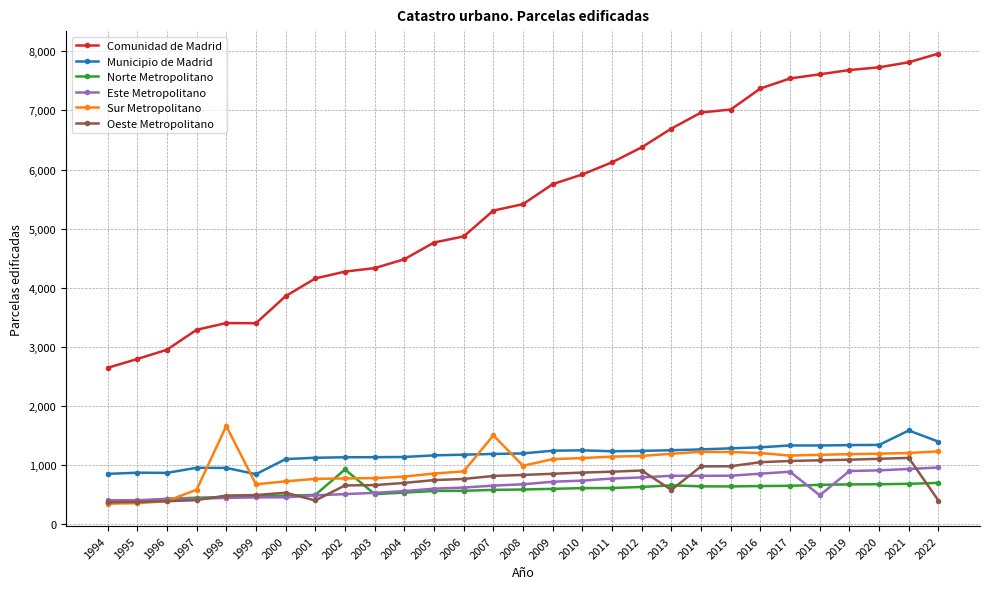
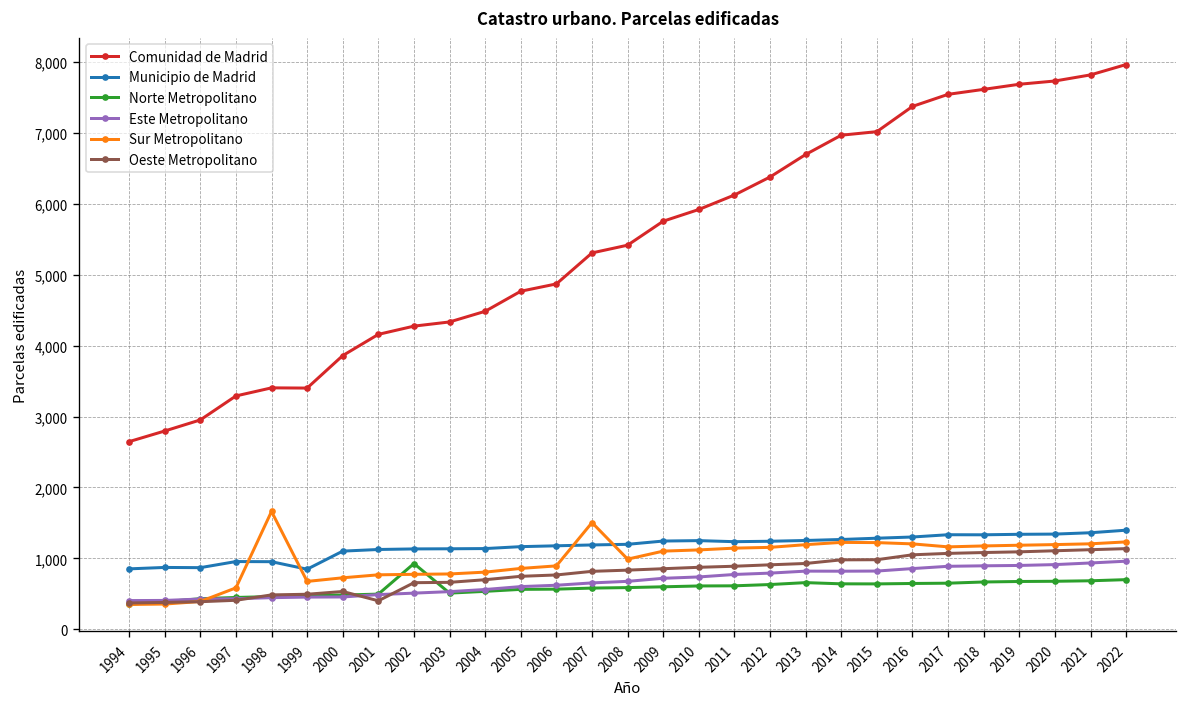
  {
    "Comunidad de Madrid": {
      "1994": "2,600",
      "1995": "2,800",
      "1996": "3,000",
      "1997": "3,300",
      "1998": "3,400",
      "1999": "3,400",
      "2000": "3,900",
      "2001": "4,200",
      "2002": "4,300",
      "2003": "4,300",
      "2004": "4,500",
      "2005": "4,800",
      "2006": "4,900",
      "2007": "5,300",
      "2008": "5,400",
      "2009": "5,800",
      "2010": "5,900",
      "2011": "6,100",
      "2012": "6,400",
      "2013": "6,700",
      "2014": "7,000",
      "2015": "7,000",
      "2016": "7,400",
      "2017": "7,500",
      "2018": "7,600",
      "2019": "7,700",
      "2020": "7,700",
      "2021": "7,800",
      "2022": "8,000"
    },
    "Municipio de Madrid": {
      "1994": "900",
      "1995": "900",
      "1996": "900",
      "1997": "1,000",
      "1998": "1,000",
      "1999": "800",
      "2000": "1,100",
      "2001": "1,100",
      "2002": "1,100",
      "2003": "1,100",
      "2004": "1,100",
      "2005": "1,200",
      "2006": "1,200",
      "2007": "1,200",
      "2008": "1,200",
      "2009": "1,200",
      "2010": "1,300",
      "2011": "1,200",
      "2012": "1,200",
      "2013": "1,300",
      "2015": "1,300",
      "2016": "1,300",
      "2017": "1,300",
      "2018": "1,300",
      "2019": "1,300",
      "2020": "1,300",
-     "2021": "1,600",
+     "2021": "1,400",
      "2022": "1,400"
    },
    "Norte Metropolitano": {
      "2002": "900",
      "2006": "600",
      "2007": "600",
      "2008": "600",
      "2009": "600",
      "2010": "600",
      "2011": "600",
      "2012": "600",
      "2013": "700",
      "2014": "600",
      "2015": "600",
      "2016": "600",
      "2017": "700",
      "2018": "700",
      "2019": "700",
      "2020": "700",
      "2021": "700",
      "2022": "700"
    },
    "Este Metropolitano": {
      "2002": "500",
      "2006": "600",
      "2007": "700",
      "2008": "700",
      "2009": "700",
      "2010": "700",
      "2011": "800",
      "2012": "800",
      "2013": "800",
      "2014": "800",
      "2015": "800",
      "2016": "900",
      "2017": "900",
-     "2018": "500",
+     "2018": "900",
      "2019": "900",
      "2020": "900",
      "2021": "900",
      "2022": "1,000"
    },
    "Sur Metropolitano": {
      "1997": "600",
      "1998": "1,700",
      "1999": "700",
      "2000": "700",
      "2001": "800",
      "2002": "800",
      "2003": "800",
      "2004": "800",
      "2005": "900",
      "2006": "900",
      "2007": "1,500",
      "2008": "1,000",
      "2009": "1,100",
      "2010": "1,100",
      "2011": "1,100",
      "2012": "1,200",
      "2013": "1,200",
      "2015": "1,200",
      "2016": "1,200",
      "2017": "1,200",
      "2018": "1,200",
      "2019": "1,200",
      "2020": "1,200",
      "2021": "1,200",
      "2022": "1,200"
    },
    "Oeste Metropolitano": {
      "2000": "500",
      "2001": "400",
      "2002": "700",
      "2003": "700",
      "2004": "700",
      "2005": "700",
      "2006": "800",
      "2007": "800",
      "2008": "800",
      "2009": "900",
      "2010": "900",
      "2011": "900",
      "2012": "900",
-     "2013": "600",
+     "2013": "900",
      "2014": "1,000",
      "2015": "1,000",
      "2016": "1,100",
      "2017": "1,100",
      "2018": "1,100",
      "2019": "1,100",
      "2020": "1,100",
      "2021": "1,100",
-     "2022": "400"
+     "2022": "1,100"
    }
  }
